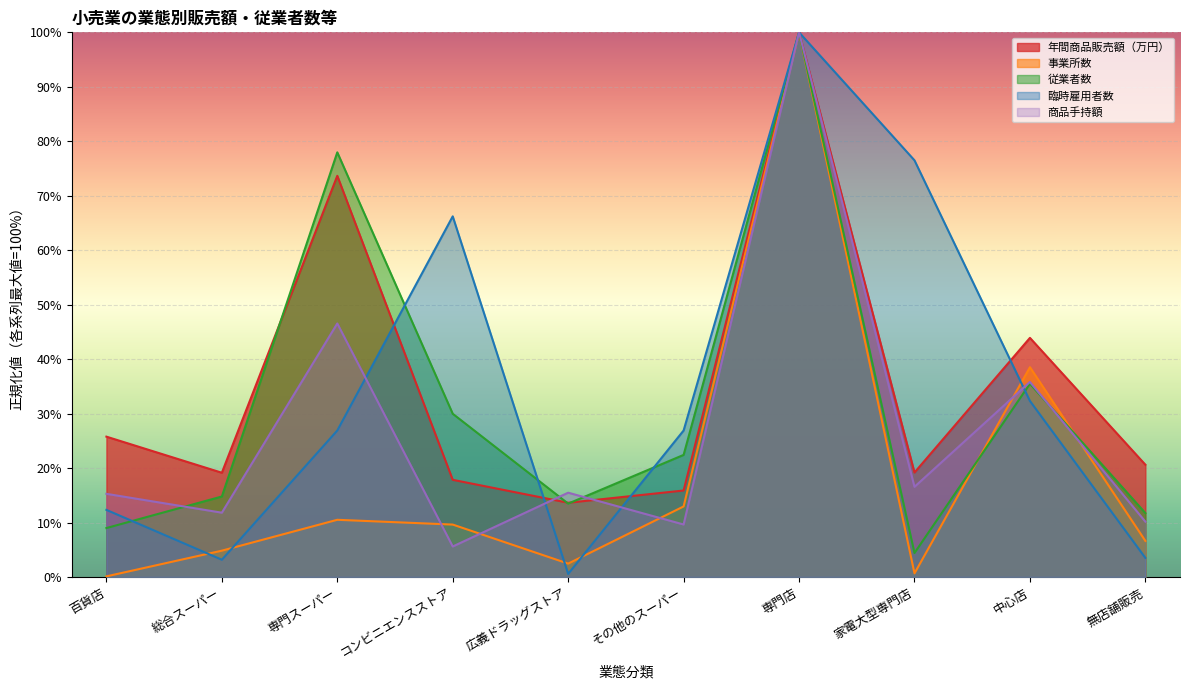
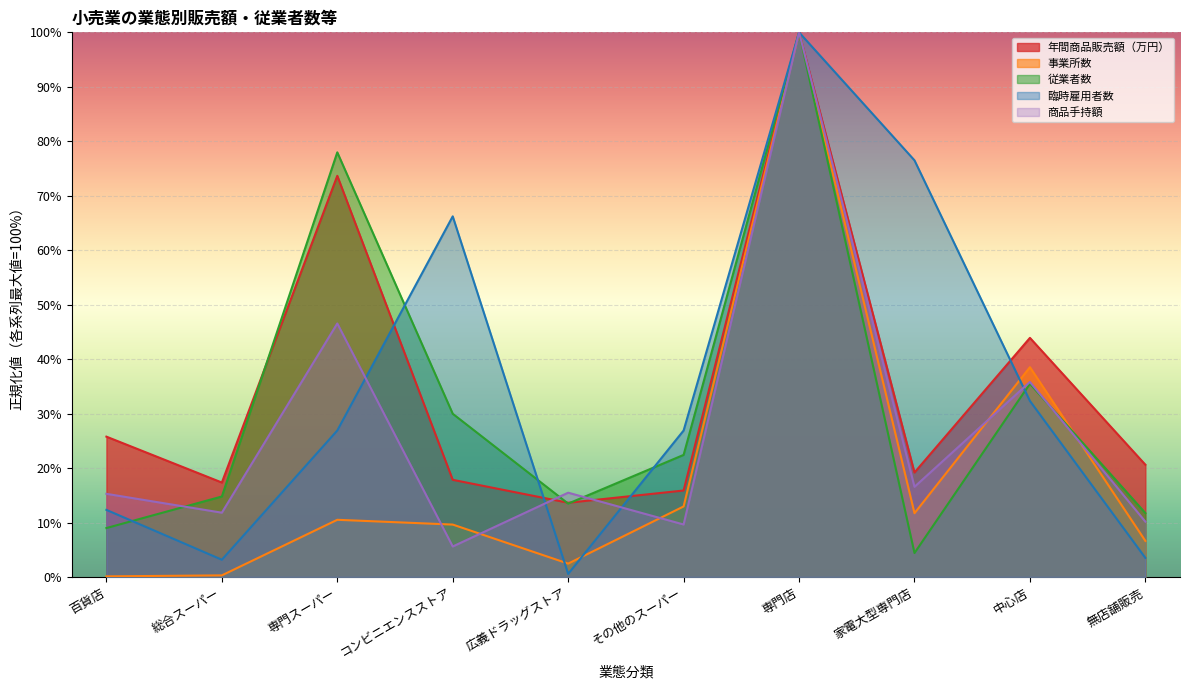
  {
    "年間商品販売額（万円）": {
      "百貨店": "26%",
-     "総合スーパー": "19%",
+     "総合スーパー": "17%",
      "専門スーパー": "74%",
      "コンビニエンスストア": "18%",
      "その他のスーパー": "16%",
      "家電大型専門店": "19%",
      "中心店": "44%",
      "無店舗販売": "21%"
    },
    "事業所数": {
      "百貨店": "0%",
-     "総合スーパー": "5%",
+     "総合スーパー": "0%",
      "専門スーパー": "10%",
      "コンビニエンスストア": "10%",
      "広義ドラッグストア": "2%",
      "その他のスーパー": "13%",
-     "家電大型専門店": "1%",
+     "家電大型専門店": "12%",
      "中心店": "39%",
      "無店舗販売": "7%"
    },
    "従業者数": {
      "百貨店": "9%",
      "総合スーパー": "15%",
      "専門スーパー": "78%",
      "コンビニエンスストア": "30%",
      "その他のスーパー": "22%",
      "家電大型専門店": "4%",
      "無店舗販売": "12%"
    },
    "臨時雇用者数": {
      "百貨店": "12%",
      "総合スーパー": "3%",
      "専門スーパー": "27%",
      "コンビニエンスストア": "66%",
      "広義ドラッグストア": "1%",
      "その他のスーパー": "27%",
      "家電大型専門店": "76%",
      "中心店": "32%",
      "無店舗販売": "4%"
    },
    "商品手持額": {
      "百貨店": "15%",
      "総合スーパー": "12%",
      "専門スーパー": "47%",
      "コンビニエンスストア": "6%",
      "広義ドラッグストア": "15%",
      "その他のスーパー": "10%",
      "家電大型専門店": "17%",
      "無店舗販売": "10%"
    }
  }
